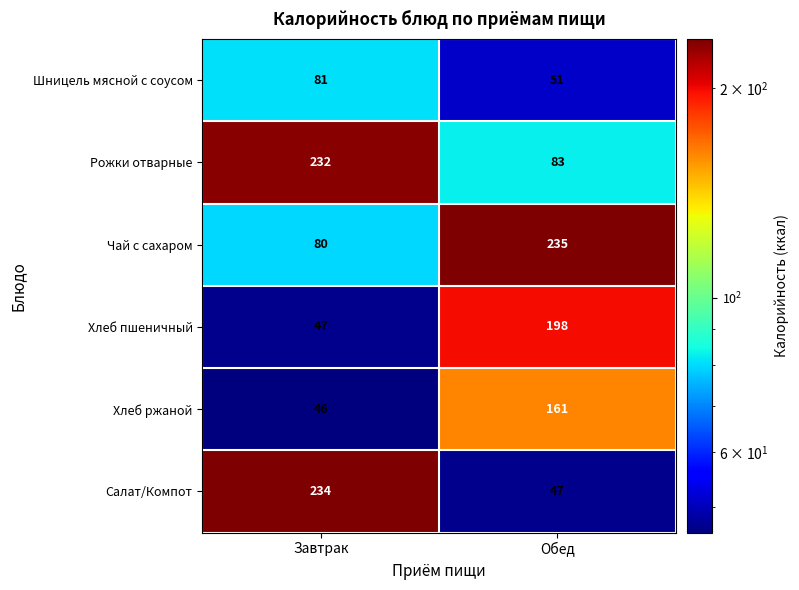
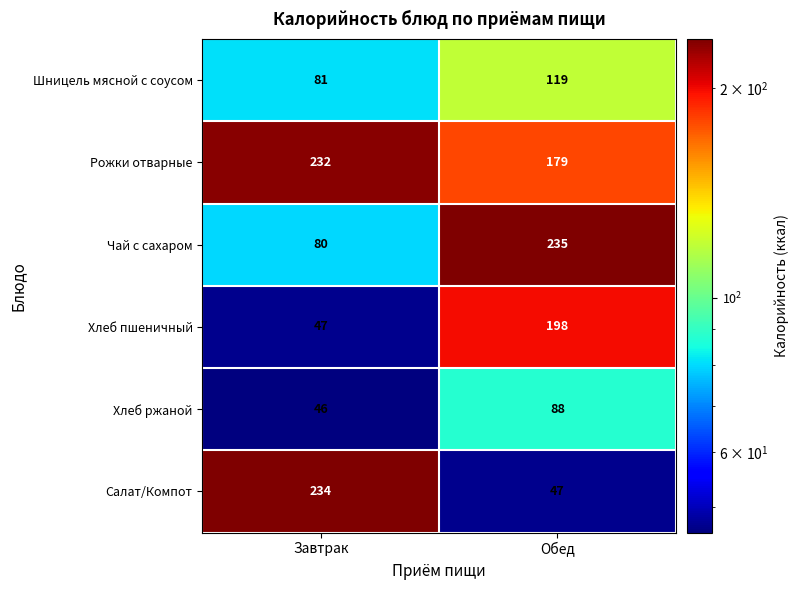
  {
    "Шницель мясной с соусом": {
      "Завтрак": 81,
-     "Обед": 51
+     "Обед": 119
    },
    "Рожки отварные": {
      "Завтрак": 232,
-     "Обед": 83
+     "Обед": 179
    },
    "Чай с сахаром": {
      "Завтрак": 80,
      "Обед": 235
    },
    "Хлеб пшеничный": {
      "Завтрак": 47,
      "Обед": 198
    },
    "Хлеб ржаной": {
      "Завтрак": 46,
-     "Обед": 161
+     "Обед": 88
    },
    "Салат/Компот": {
      "Завтрак": 234,
      "Обед": 47
    }
  }
